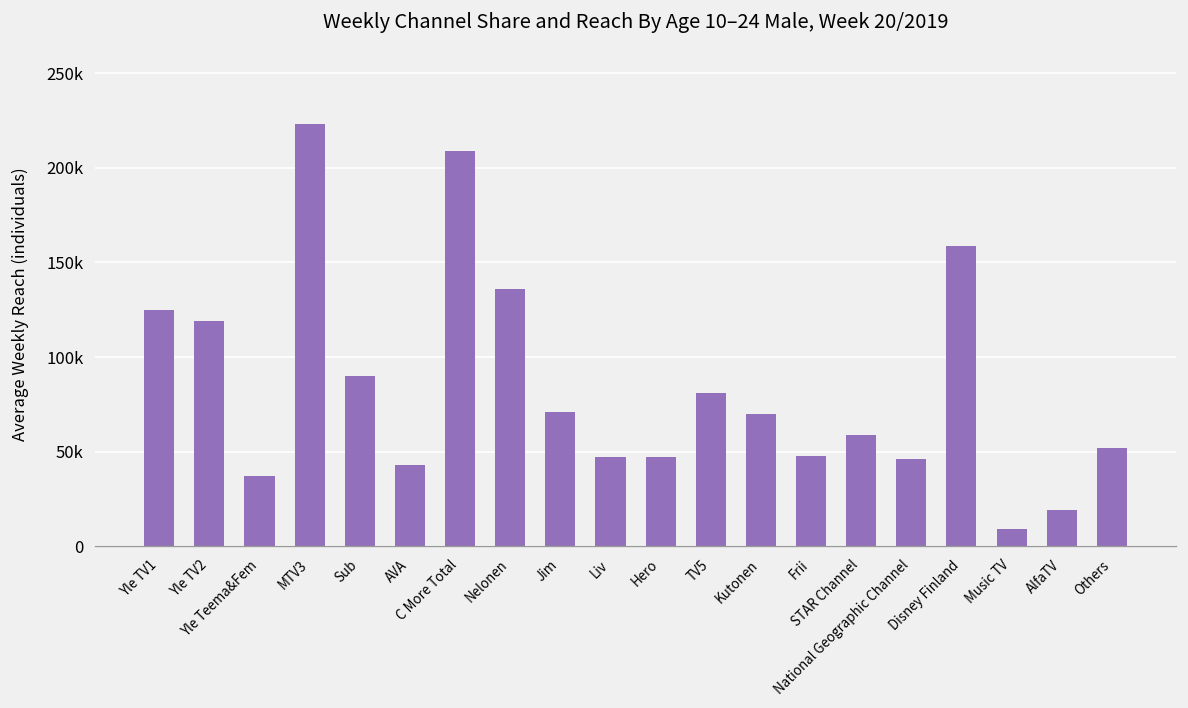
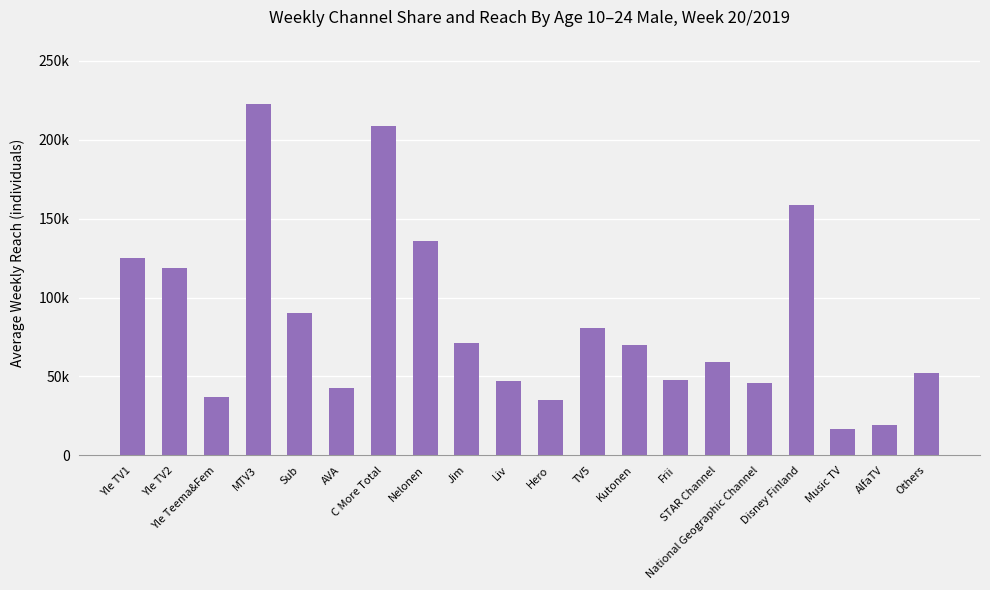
  {
    "Yle TV1": 125000,
    "Yle TV2": 119000,
    "Yle Teema&Fem": 37000,
    "MTV3": 223000,
    "Sub": 90000,
    "AVA": 43000,
    "C More Total": 209000,
    "Nelonen": 136000,
    "Jim": 71000,
    "Liv": 47000,
-   "Hero": 47000,
+   "Hero": 35000,
    "TV5": 81000,
    "Kutonen": 70000,
    "Frii": 48000,
    "STAR Channel": 59000,
    "National Geographic Channel": 46000,
    "Disney Finland": 159000,
-   "Music TV": 9000,
+   "Music TV": 17000,
    "AlfaTV": 19000,
    "Others": 52000
  }
